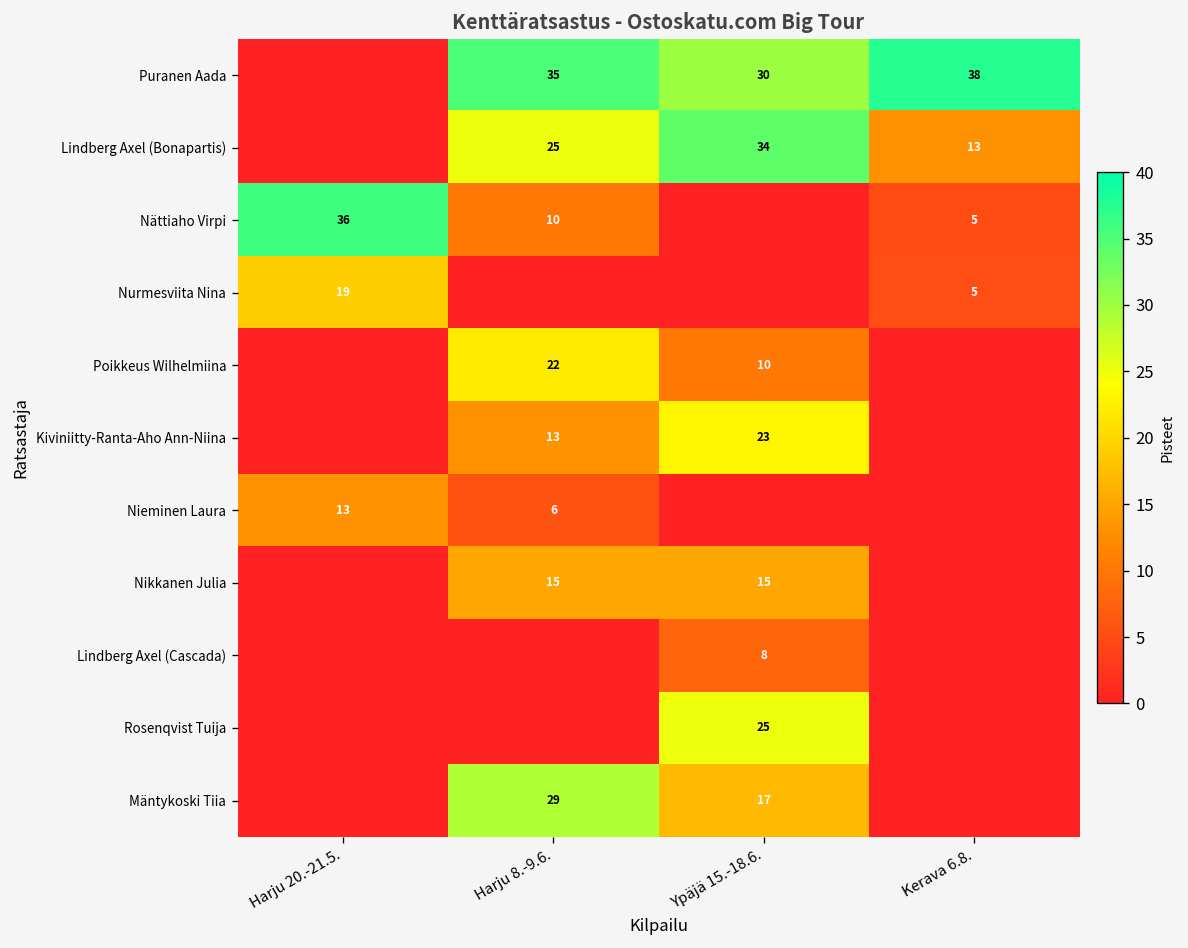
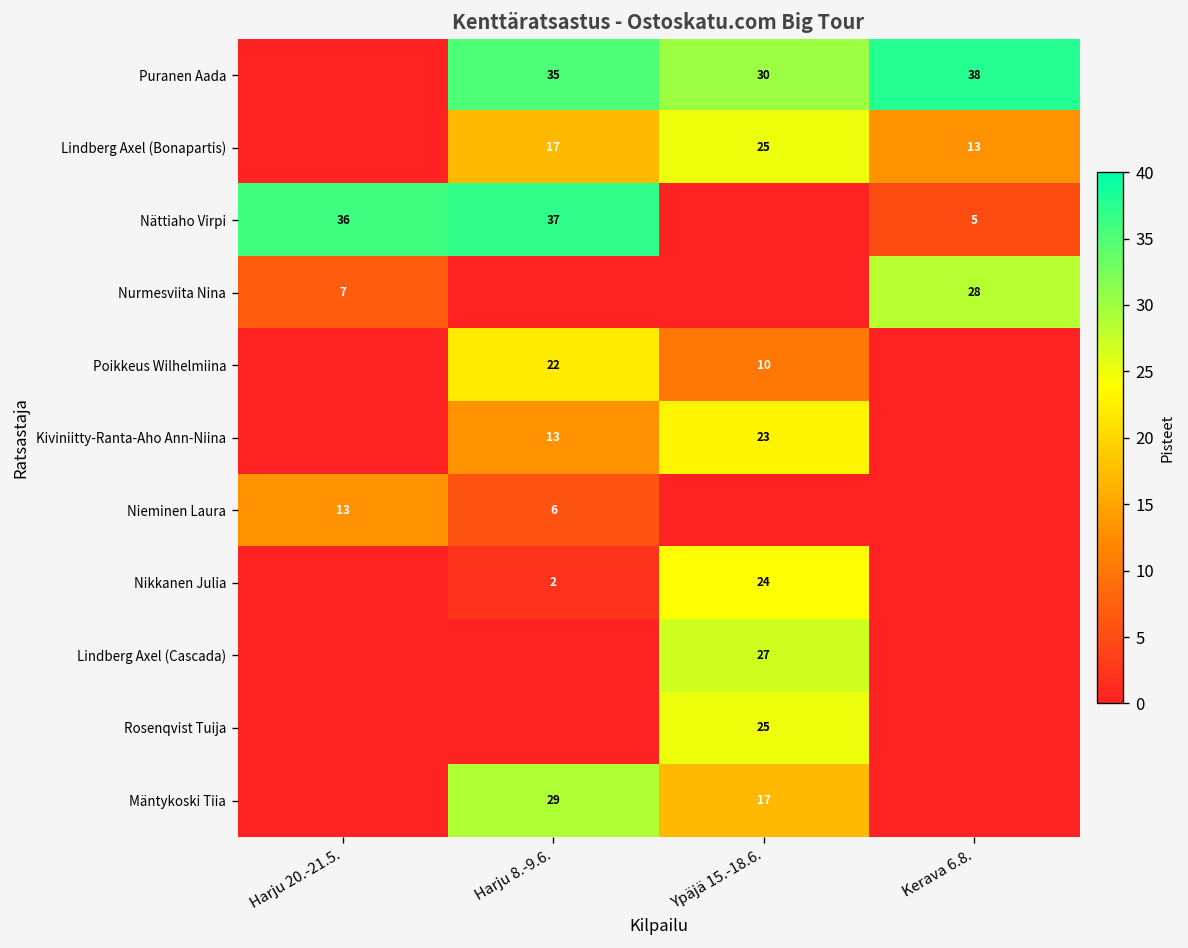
  {
    "Puranen Aada": {
      "Harju 8.-9.6.": 35,
      "Ypäjä 15.-18.6.": 30,
      "Kerava 6.8.": 38
    },
    "Lindberg Axel (Bonapartis)": {
-     "Harju 8.-9.6.": 25,
-     "Ypäjä 15.-18.6.": 34,
+     "Harju 8.-9.6.": 17,
+     "Ypäjä 15.-18.6.": 25,
      "Kerava 6.8.": 13
    },
    "Nättiaho Virpi": {
      "Harju 20.-21.5.": 36,
-     "Harju 8.-9.6.": 10,
+     "Harju 8.-9.6.": 37,
      "Kerava 6.8.": 5
    },
    "Nurmesviita Nina": {
-     "Harju 20.-21.5.": 19,
-     "Kerava 6.8.": 5
+     "Harju 20.-21.5.": 7,
+     "Kerava 6.8.": 28
    },
    "Poikkeus Wilhelmiina": {
      "Harju 8.-9.6.": 22,
      "Ypäjä 15.-18.6.": 10
    },
    "Kiviniitty-Ranta-Aho Ann-Niina": {
      "Harju 8.-9.6.": 13,
      "Ypäjä 15.-18.6.": 23
    },
    "Nieminen Laura": {
      "Harju 20.-21.5.": 13,
      "Harju 8.-9.6.": 6
    },
    "Nikkanen Julia": {
-     "Harju 8.-9.6.": 15,
-     "Ypäjä 15.-18.6.": 15
+     "Harju 8.-9.6.": 2,
+     "Ypäjä 15.-18.6.": 24
    },
    "Lindberg Axel (Cascada)": {
-     "Ypäjä 15.-18.6.": 8
+     "Ypäjä 15.-18.6.": 27
    },
    "Rosenqvist Tuija": {
      "Ypäjä 15.-18.6.": 25
    },
    "Mäntykoski Tiia": {
      "Harju 8.-9.6.": 29,
      "Ypäjä 15.-18.6.": 17
    }
  }
